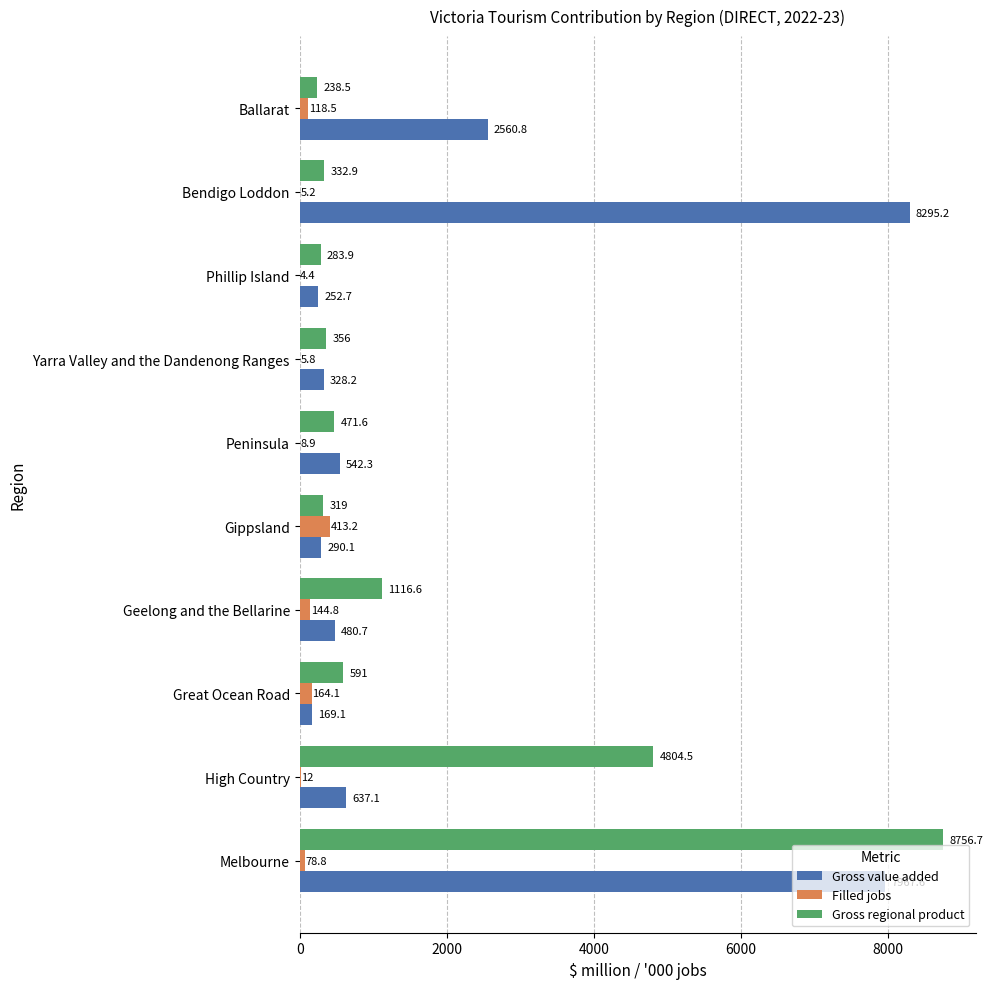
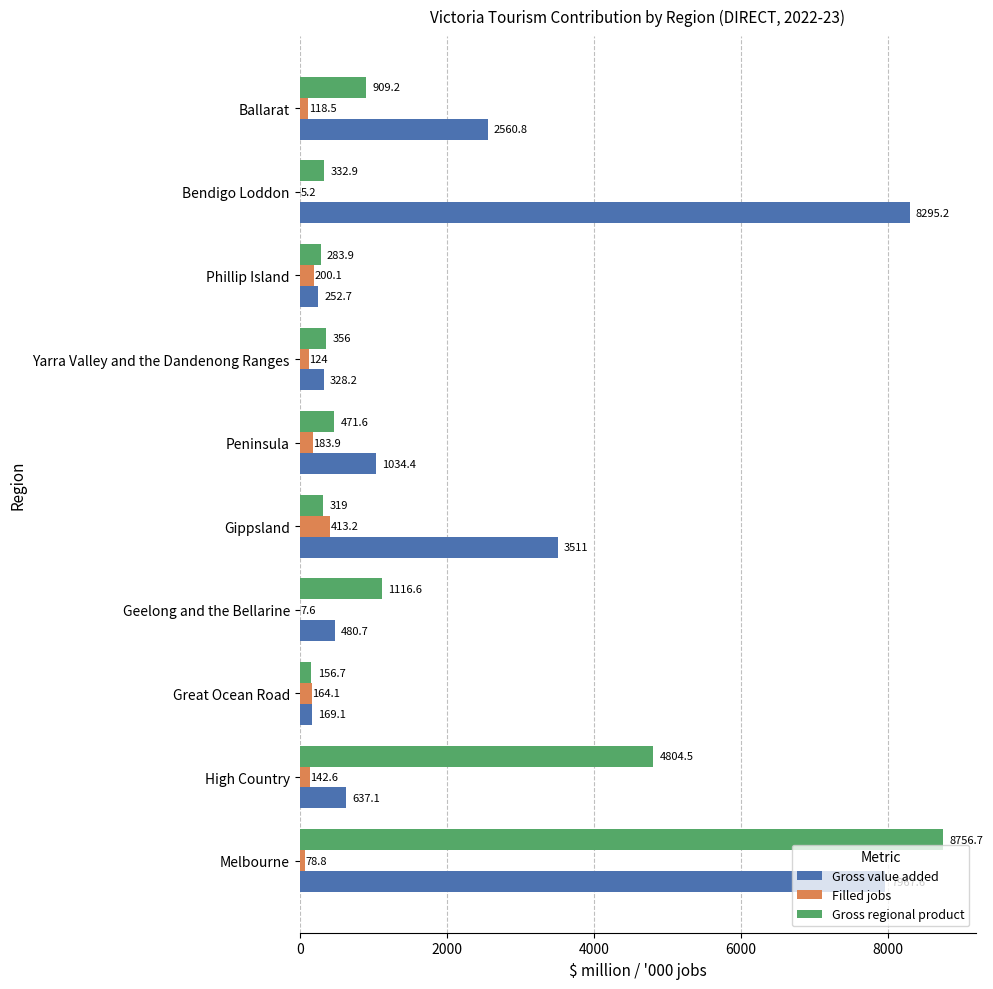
  {
    "Gross value added": {
      "Ballarat": 2560.8,
      "Bendigo Loddon": 8295.2,
      "Phillip Island": 252.7,
      "Yarra Valley and the Dandenong Ranges": 328.2,
-     "Peninsula": 542.3,
-     "Gippsland": 290.1,
+     "Peninsula": 1034.4,
+     "Gippsland": 3511,
      "Geelong and the Bellarine": 480.7,
      "Great Ocean Road": 169.1,
      "High Country": 637.1
    },
    "Filled jobs": {
      "Ballarat": 118.5,
      "Bendigo Loddon": 5.2,
-     "Phillip Island": 4.4,
-     "Yarra Valley and the Dandenong Ranges": 5.8,
-     "Peninsula": 8.9,
+     "Phillip Island": 200.1,
+     "Yarra Valley and the Dandenong Ranges": 124,
+     "Peninsula": 183.9,
      "Gippsland": 413.2,
-     "Geelong and the Bellarine": 144.8,
+     "Geelong and the Bellarine": 7.6,
      "Great Ocean Road": 164.1,
-     "High Country": 12,
+     "High Country": 142.6,
      "Melbourne": 78.8
    },
    "Gross regional product": {
-     "Ballarat": 238.5,
+     "Ballarat": 909.2,
      "Bendigo Loddon": 332.9,
      "Phillip Island": 283.9,
      "Yarra Valley and the Dandenong Ranges": 356,
      "Peninsula": 471.6,
      "Gippsland": 319,
      "Geelong and the Bellarine": 1116.6,
-     "Great Ocean Road": 591,
+     "Great Ocean Road": 156.7,
      "High Country": 4804.5,
      "Melbourne": 8756.7
    }
  }
